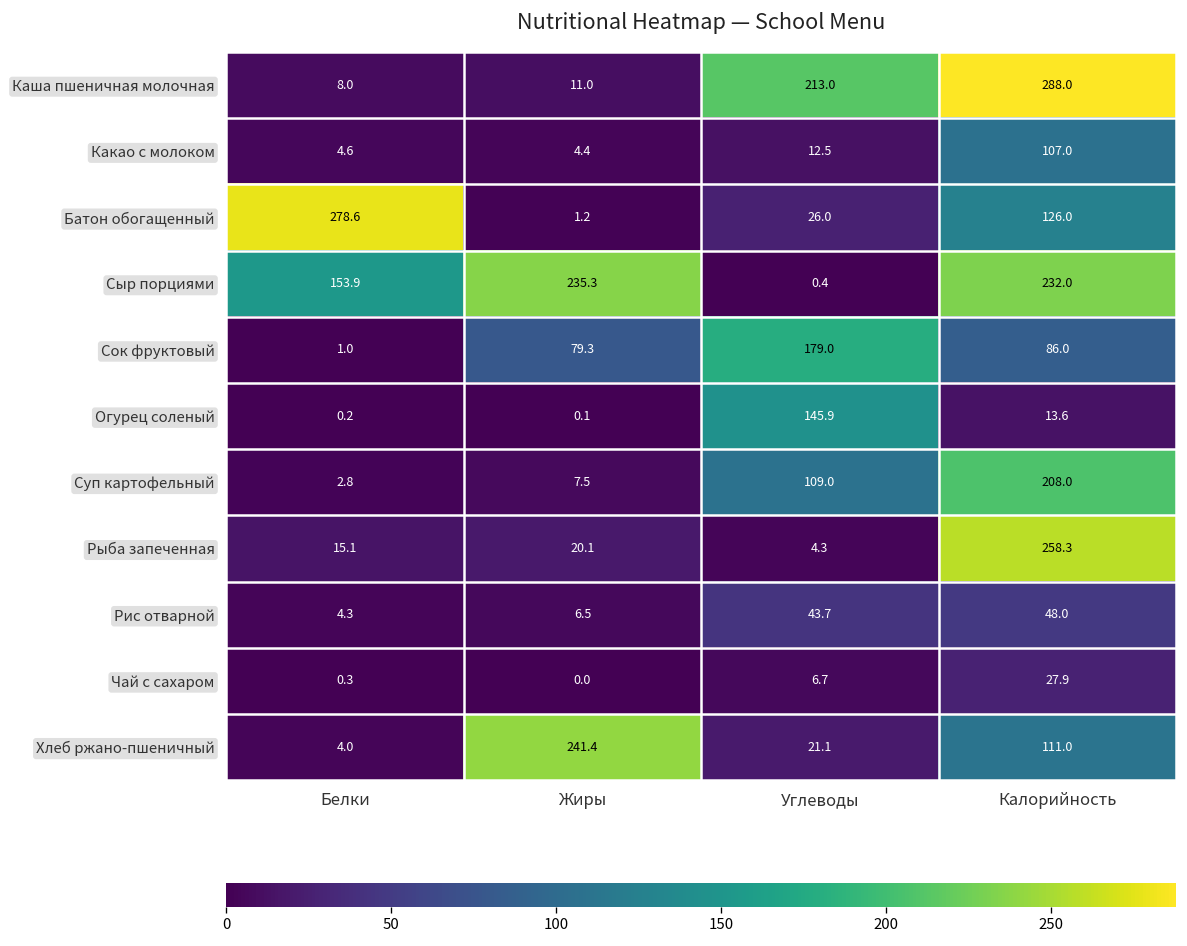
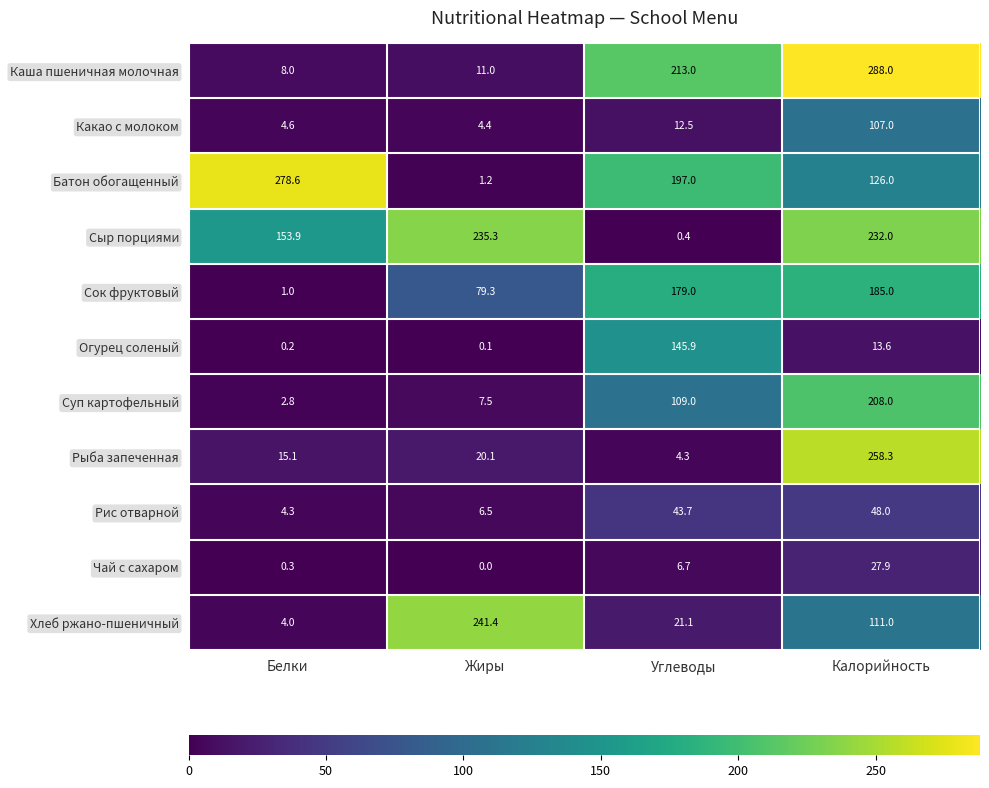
  {
    "Каша пшеничная молочная": {
      "Белки": 8.0,
      "Жиры": 11.0,
      "Углеводы": 213.0,
      "Калорийность": 288.0
    },
    "Какао с молоком": {
      "Белки": 4.6,
      "Жиры": 4.4,
      "Углеводы": 12.5,
      "Калорийность": 107.0
    },
    "Батон обогащенный": {
      "Белки": 278.6,
      "Жиры": 1.2,
-     "Углеводы": 26.0,
+     "Углеводы": 197.0,
      "Калорийность": 126.0
    },
    "Сыр порциями": {
      "Белки": 153.9,
      "Жиры": 235.3,
      "Углеводы": 0.4,
      "Калорийность": 232.0
    },
    "Сок фруктовый": {
      "Белки": 1.0,
      "Жиры": 79.3,
      "Углеводы": 179.0,
-     "Калорийность": 86.0
+     "Калорийность": 185.0
    },
    "Огурец соленый": {
      "Белки": 0.2,
      "Жиры": 0.1,
      "Углеводы": 145.9,
      "Калорийность": 13.6
    },
    "Суп картофельный": {
      "Белки": 2.8,
      "Жиры": 7.5,
      "Углеводы": 109.0,
      "Калорийность": 208.0
    },
    "Рыба запеченная": {
      "Белки": 15.1,
      "Жиры": 20.1,
      "Углеводы": 4.3,
      "Калорийность": 258.3
    },
    "Рис отварной": {
      "Белки": 4.3,
      "Жиры": 6.5,
      "Углеводы": 43.7,
      "Калорийность": 48.0
    },
    "Чай с сахаром": {
      "Белки": 0.3,
      "Жиры": 0.0,
      "Углеводы": 6.7,
      "Калорийность": 27.9
    },
    "Хлеб ржано-пшеничный": {
      "Белки": 4.0,
      "Жиры": 241.4,
      "Углеводы": 21.1,
      "Калорийность": 111.0
    }
  }
